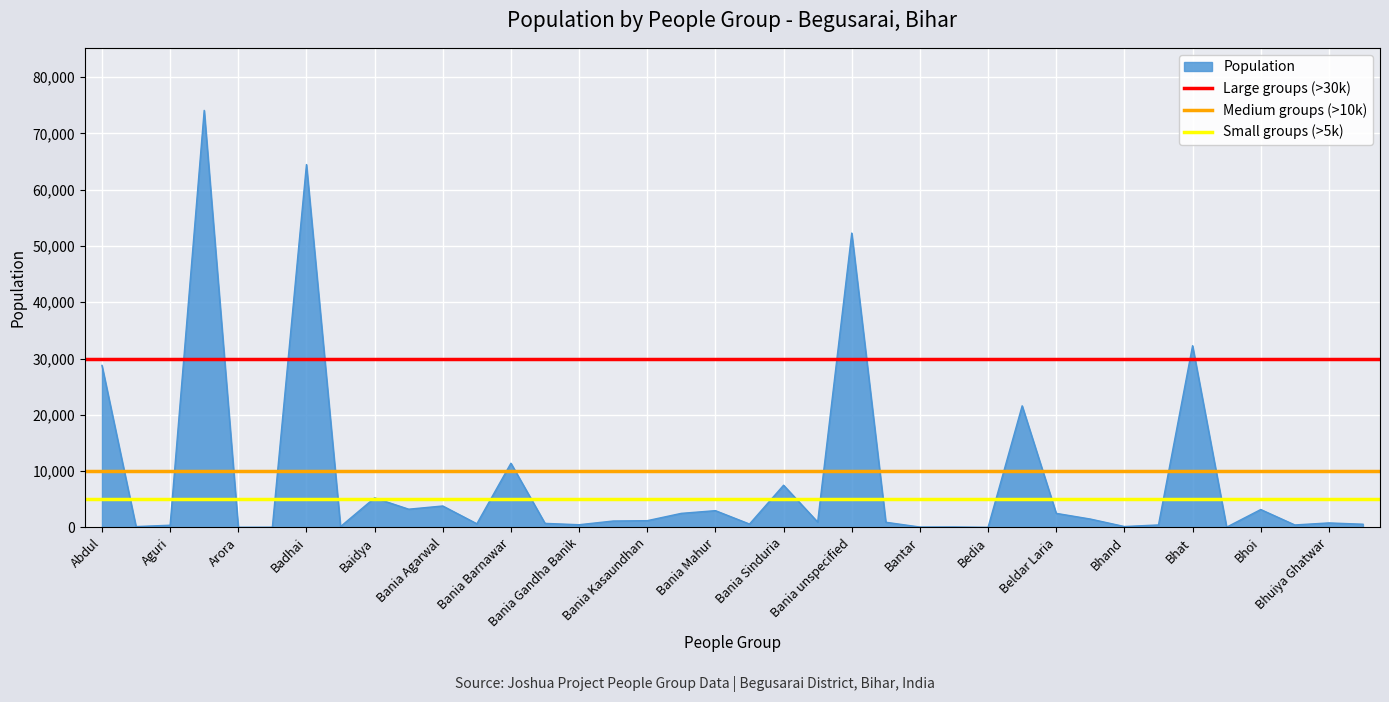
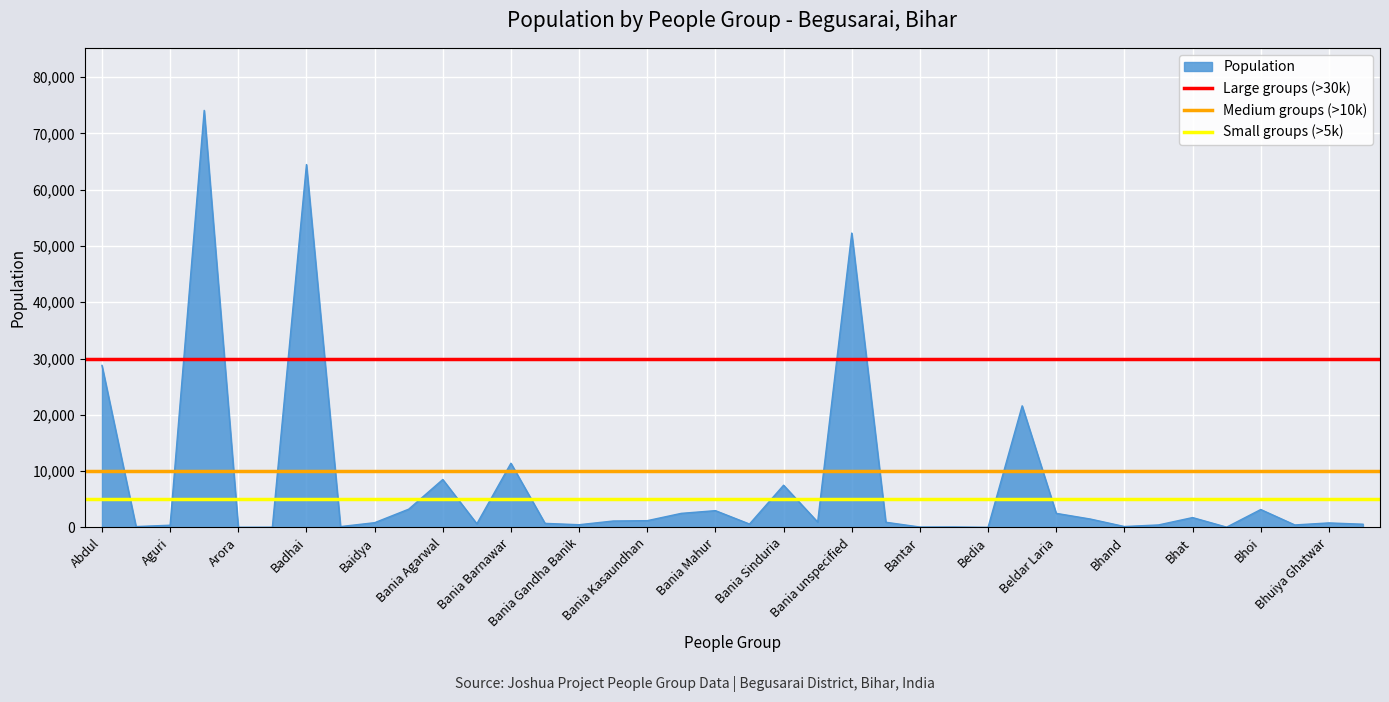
  {
    "Abdul": "29,000",
    "Aguri": "0",
    "Arora": "0",
    "Badhai": "64,000",
-   "Baidya": "5,000",
-   "Bania Agarwal": "4,000",
+   "Baidya": "1,000",
+   "Bania Agarwal": "9,000",
    "Bania Barnawar": "11,000",
    "Bania Gandha Banik": "0",
    "Bania Kasaundhan": "1,000",
    "Bania Mahur": "3,000",
    "Bania Sinduria": "7,000",
    "Bania unspecified": "52,000",
    "Bantar": "0",
    "Bedia": "0",
    "Beldar Laria": "2,000",
    "Bhand": "0",
-   "Bhat": "32,000",
+   "Bhat": "2,000",
    "Bhoi": "3,000",
    "Bhuiya Ghatwar": "1,000"
  }
